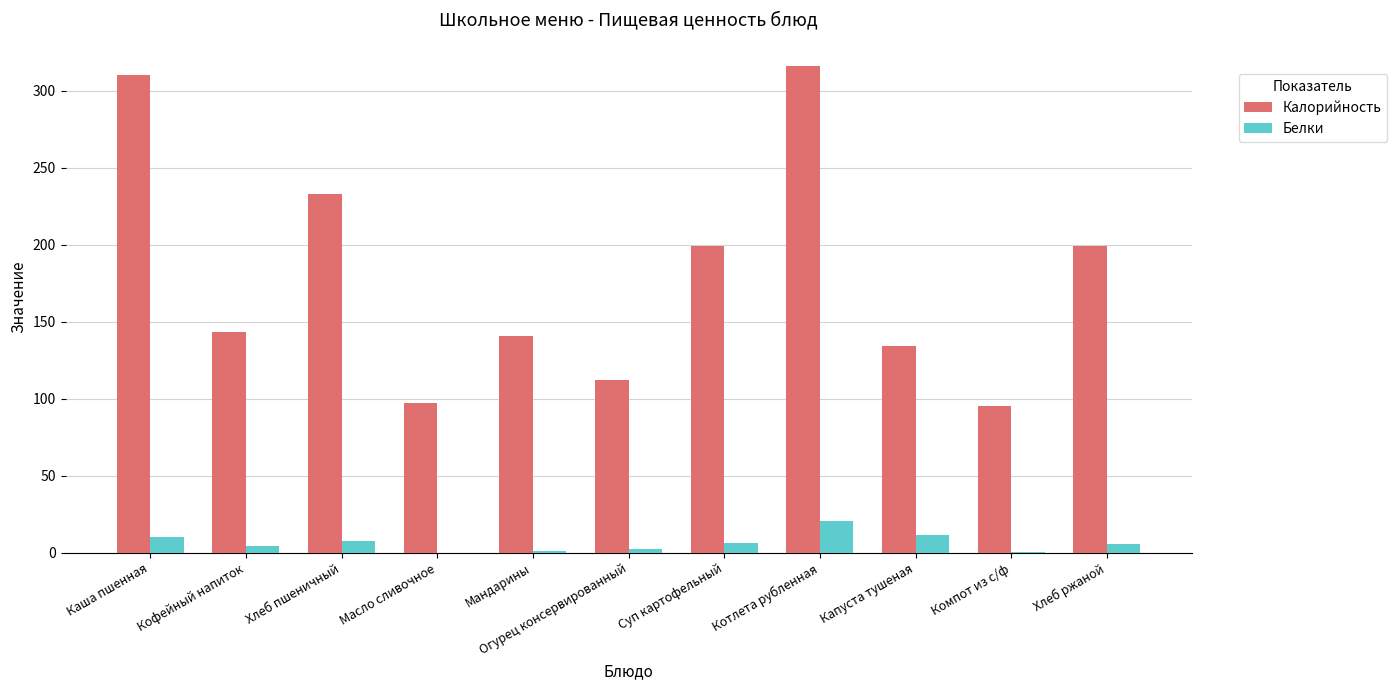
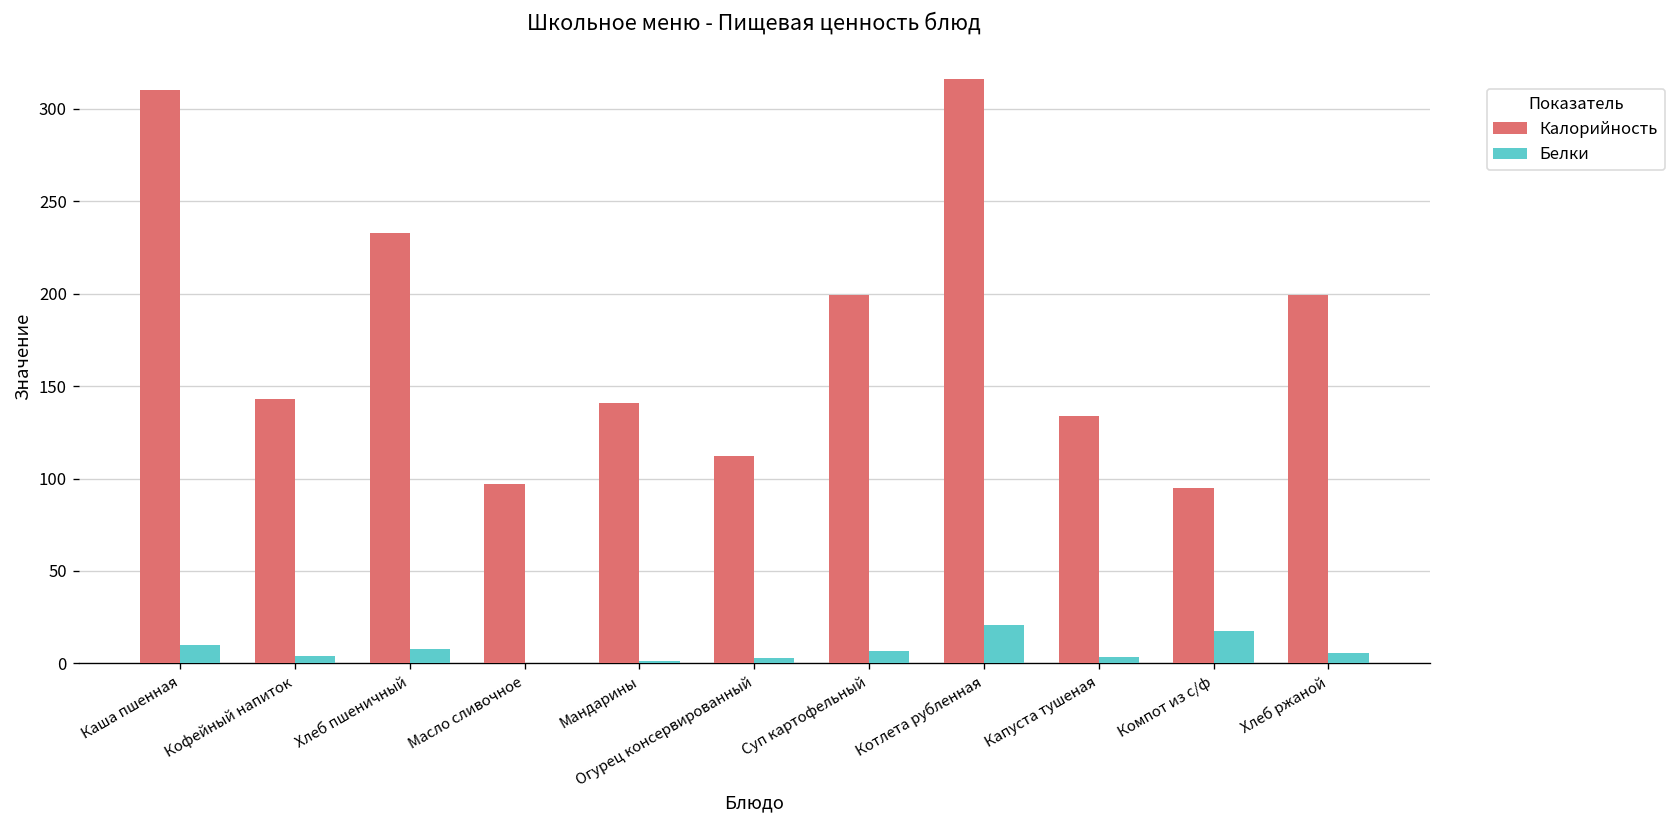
  {
    "Калорийность": {
      "Каша пшенная": 310,
      "Кофейный напиток": 143,
      "Хлеб пшеничный": 233,
      "Масло сливочное": 97,
      "Мандарины": 141,
      "Огурец консервированный": 112,
      "Суп картофельный": 199,
      "Котлета рубленная": 316,
      "Капуста тушеная": 134,
      "Компот из с/ф": 95,
      "Хлеб ржаной": 199
    },
    "Белки": {
      "Каша пшенная": 10,
      "Кофейный напиток": 4,
      "Хлеб пшеничный": 8,
      "Огурец консервированный": 3,
      "Суп картофельный": 7,
      "Котлета рубленная": 21,
-     "Капуста тушеная": 12,
-     "Компот из с/ф": 0,
+     "Капуста тушеная": 4,
+     "Компот из с/ф": 17,
      "Хлеб ржаной": 6
    }
  }
